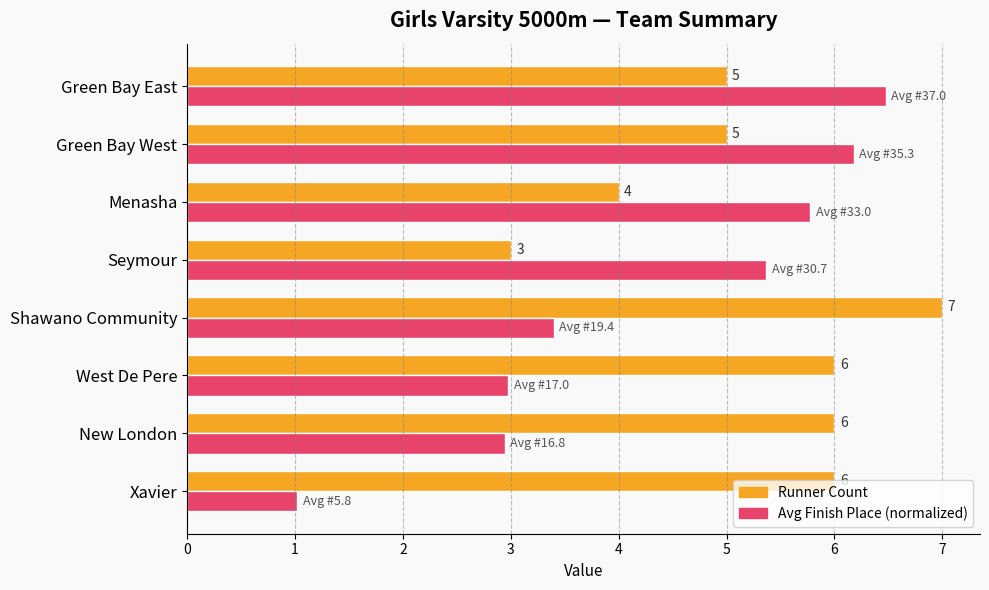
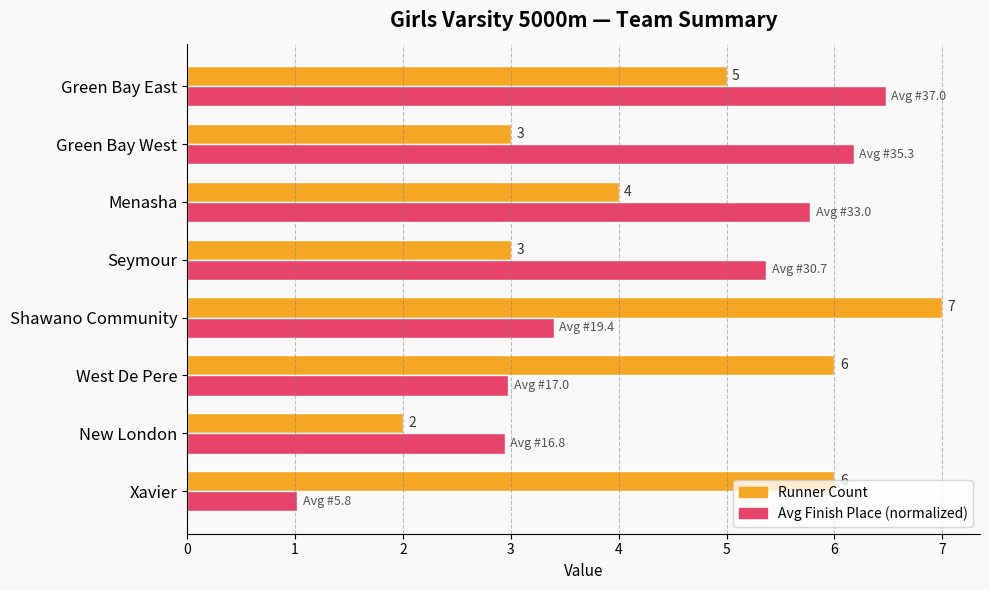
  {
    "Runner Count": {
      "Green Bay East": 5,
-     "Green Bay West": 5,
+     "Green Bay West": 3,
      "Menasha": 4,
      "Seymour": 3,
      "Shawano Community": 7,
      "West De Pere": 6,
-     "New London": 6
+     "New London": 2
    }
  }
